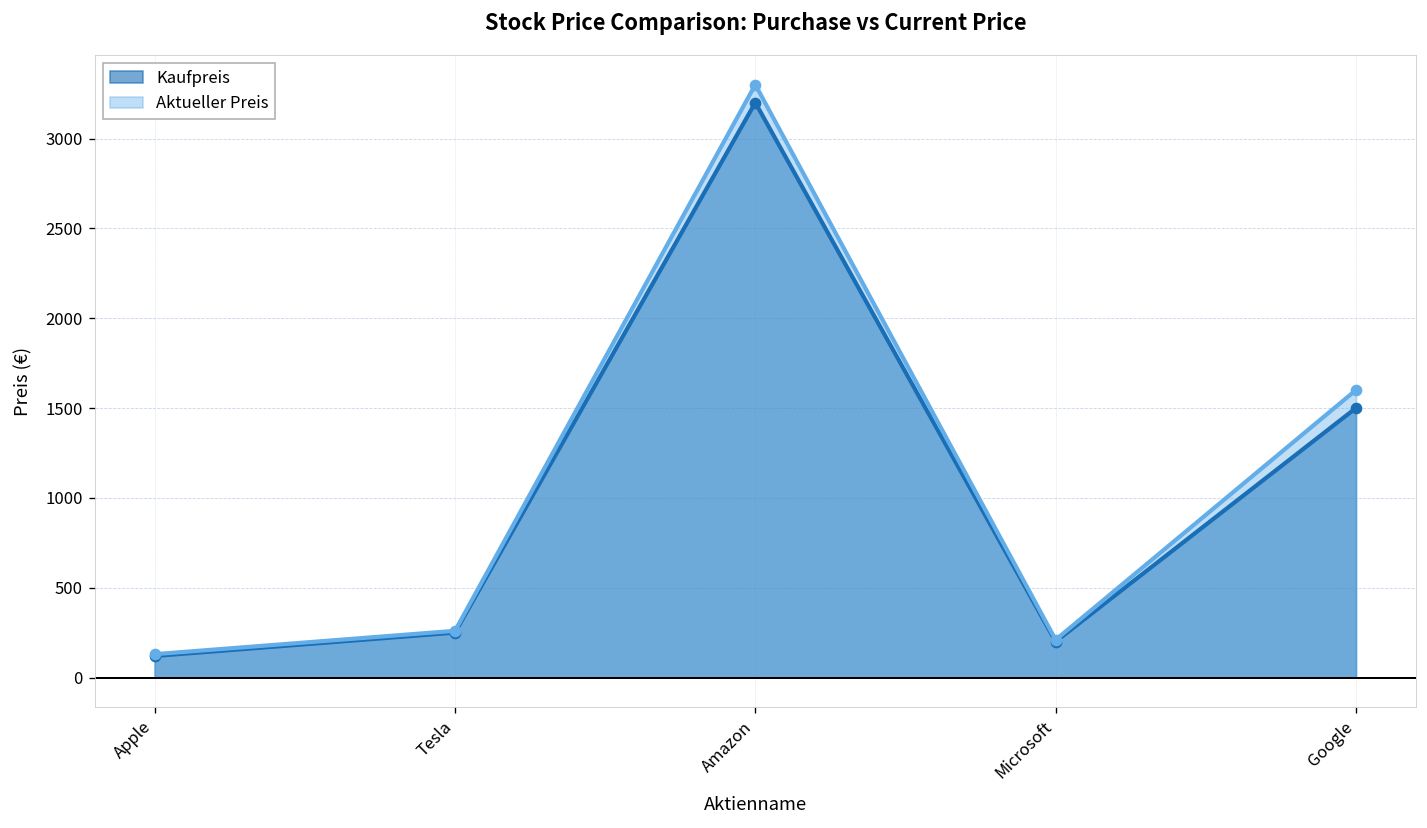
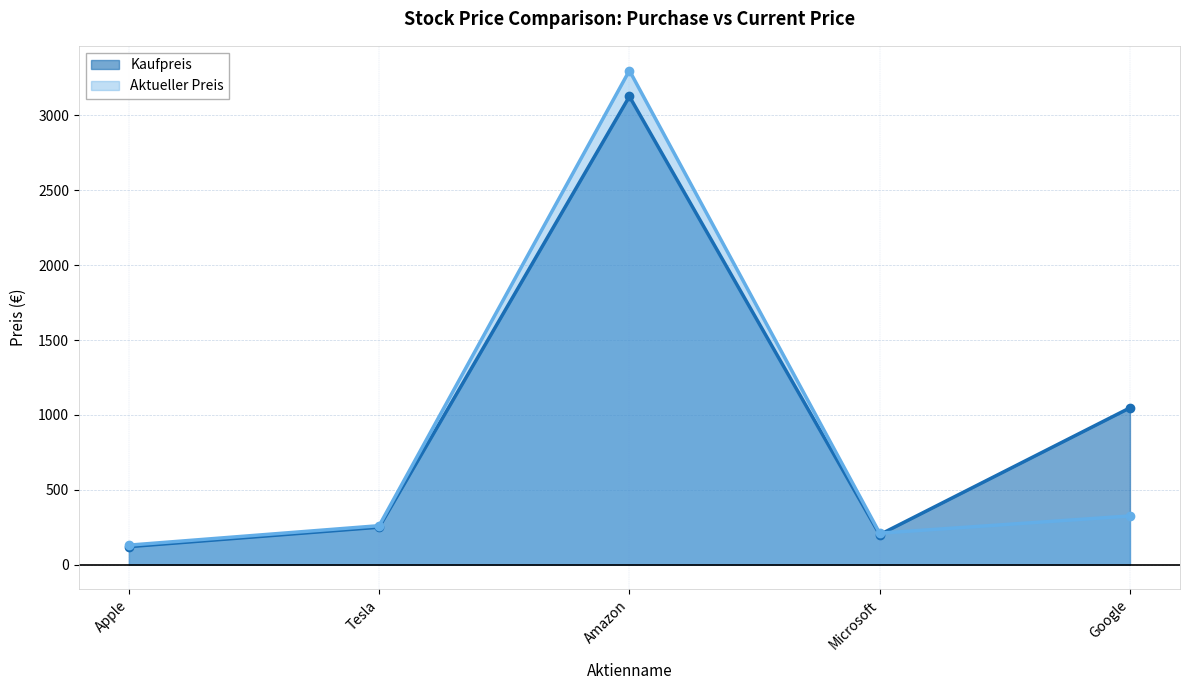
  {
    "Kaufpreis": {
-     "Amazon": 3200,
-     "Google": 1500
+     "Amazon": 3130,
+     "Google": 1050
    },
    "Aktueller Preis": {
      "Amazon": 3300,
-     "Google": 1600
+     "Google": 330
    }
  }
